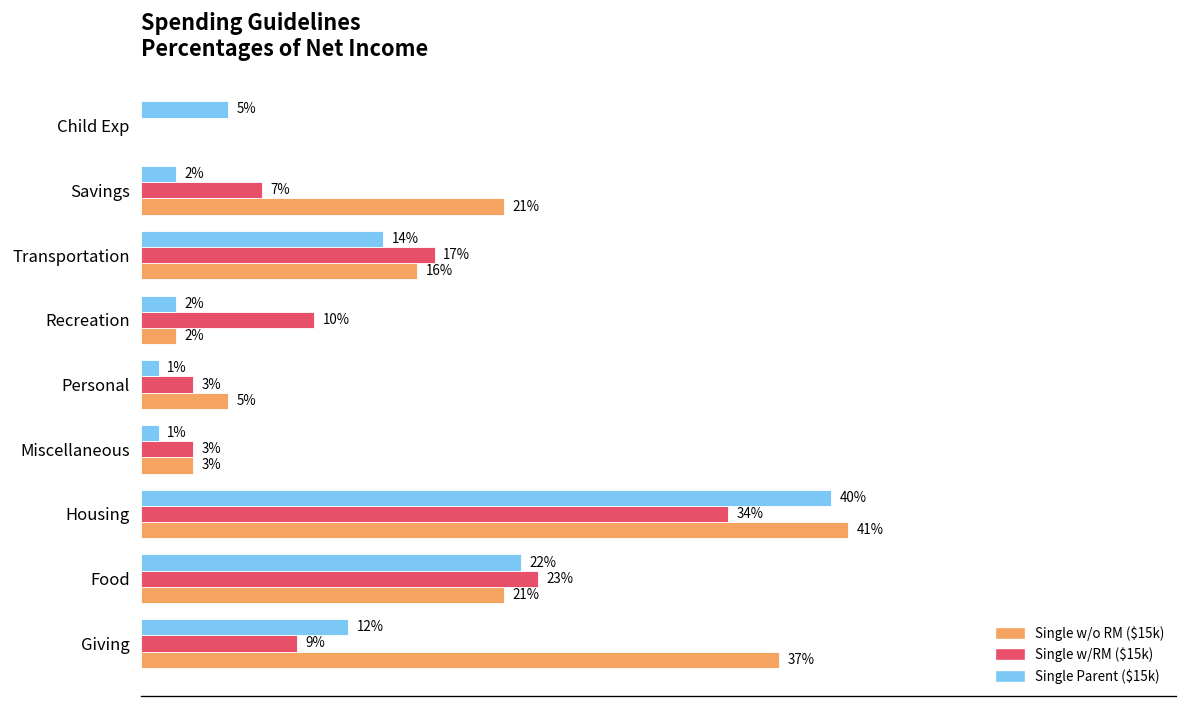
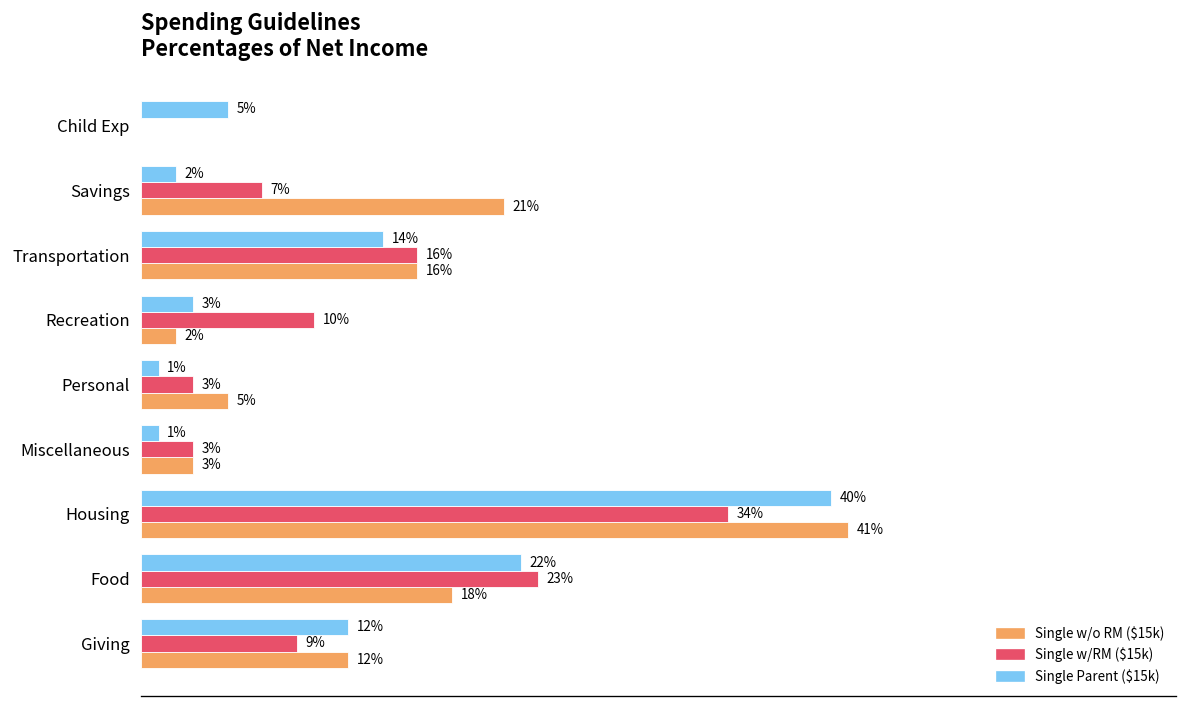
  {
    "Single w/o RM ($15k)": {
      "Savings": "21%",
      "Transportation": "16%",
      "Recreation": "2%",
      "Personal": "5%",
      "Miscellaneous": "3%",
      "Housing": "41%",
-     "Food": "21%",
-     "Giving": "37%"
+     "Food": "18%",
+     "Giving": "12%"
    },
    "Single w/RM ($15k)": {
      "Savings": "7%",
-     "Transportation": "17%",
+     "Transportation": "16%",
      "Recreation": "10%",
      "Personal": "3%",
      "Miscellaneous": "3%",
      "Housing": "34%",
      "Food": "23%",
      "Giving": "9%"
    },
    "Single Parent ($15k)": {
      "Child Exp": "5%",
      "Savings": "2%",
      "Transportation": "14%",
-     "Recreation": "2%",
+     "Recreation": "3%",
      "Personal": "1%",
      "Miscellaneous": "1%",
      "Housing": "40%",
      "Food": "22%",
      "Giving": "12%"
    }
  }
